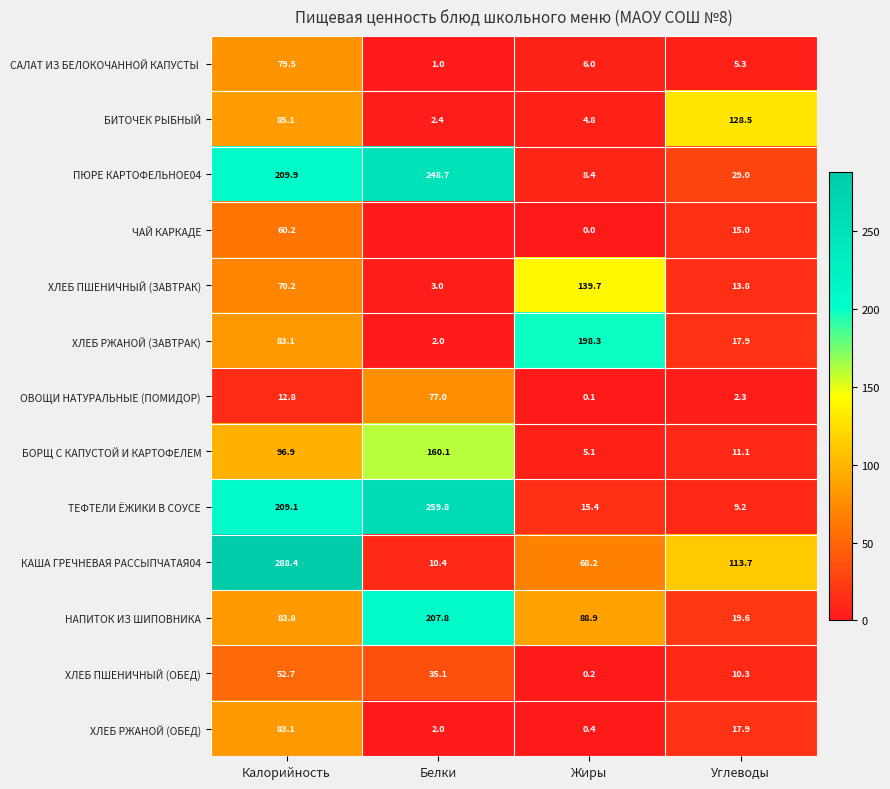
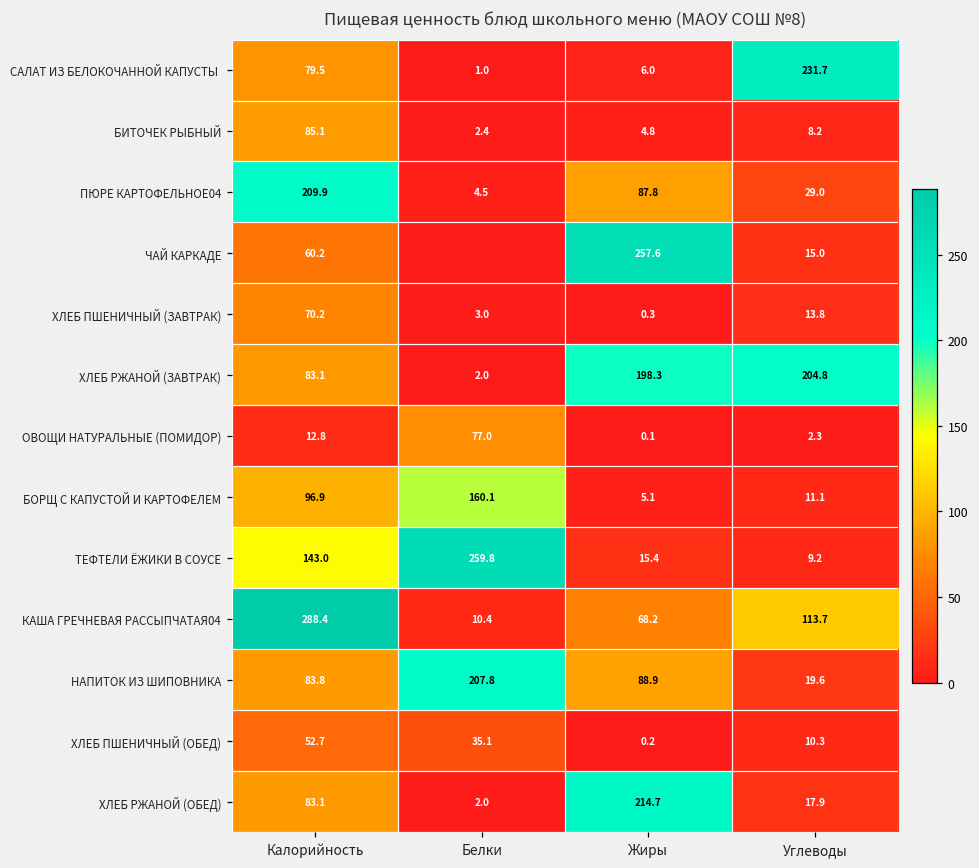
  {
    "САЛАТ ИЗ БЕЛОКОЧАННОЙ КАПУСТЫ": {
      "Калорийность": 79.5,
      "Белки": 1.0,
      "Жиры": 6.0,
-     "Углеводы": 5.3
+     "Углеводы": 231.7
    },
    "БИТОЧЕК РЫБНЫЙ": {
      "Калорийность": 85.1,
      "Белки": 2.4,
      "Жиры": 4.8,
-     "Углеводы": 128.5
+     "Углеводы": 8.2
    },
    "ПЮРЕ КАРТОФЕЛЬНОЕ04": {
      "Калорийность": 209.9,
-     "Белки": 248.7,
-     "Жиры": 8.4,
+     "Белки": 4.5,
+     "Жиры": 87.8,
      "Углеводы": 29.0
    },
    "ЧАЙ КАРКАДЕ": {
      "Калорийность": 60.2,
-     "Жиры": 0.0,
+     "Жиры": 257.6,
      "Углеводы": 15.0
    },
    "ХЛЕБ ПШЕНИЧНЫЙ (ЗАВТРАК)": {
      "Калорийность": 70.2,
      "Белки": 3.0,
-     "Жиры": 139.7,
+     "Жиры": 0.3,
      "Углеводы": 13.8
    },
    "ХЛЕБ РЖАНОЙ (ЗАВТРАК)": {
      "Калорийность": 83.1,
      "Белки": 2.0,
      "Жиры": 198.3,
-     "Углеводы": 17.9
+     "Углеводы": 204.8
    },
    "ОВОЩИ НАТУРАЛЬНЫЕ (ПОМИДОР)": {
      "Калорийность": 12.8,
      "Белки": 77.0,
      "Жиры": 0.1,
      "Углеводы": 2.3
    },
    "БОРЩ С КАПУСТОЙ И КАРТОФЕЛЕМ": {
      "Калорийность": 96.9,
      "Белки": 160.1,
      "Жиры": 5.1,
      "Углеводы": 11.1
    },
    "ТЕФТЕЛИ ЁЖИКИ В СОУСЕ": {
-     "Калорийность": 209.1,
+     "Калорийность": 143.0,
      "Белки": 259.8,
      "Жиры": 15.4,
      "Углеводы": 9.2
    },
    "КАША ГРЕЧНЕВАЯ РАССЫПЧАТАЯ04": {
      "Калорийность": 288.4,
      "Белки": 10.4,
      "Жиры": 68.2,
      "Углеводы": 113.7
    },
    "НАПИТОК ИЗ ШИПОВНИКА": {
      "Калорийность": 83.8,
      "Белки": 207.8,
      "Жиры": 88.9,
      "Углеводы": 19.6
    },
    "ХЛЕБ ПШЕНИЧНЫЙ (ОБЕД)": {
      "Калорийность": 52.7,
      "Белки": 35.1,
      "Жиры": 0.2,
      "Углеводы": 10.3
    },
    "ХЛЕБ РЖАНОЙ (ОБЕД)": {
      "Калорийность": 83.1,
      "Белки": 2.0,
-     "Жиры": 0.4,
+     "Жиры": 214.7,
      "Углеводы": 17.9
    }
  }
